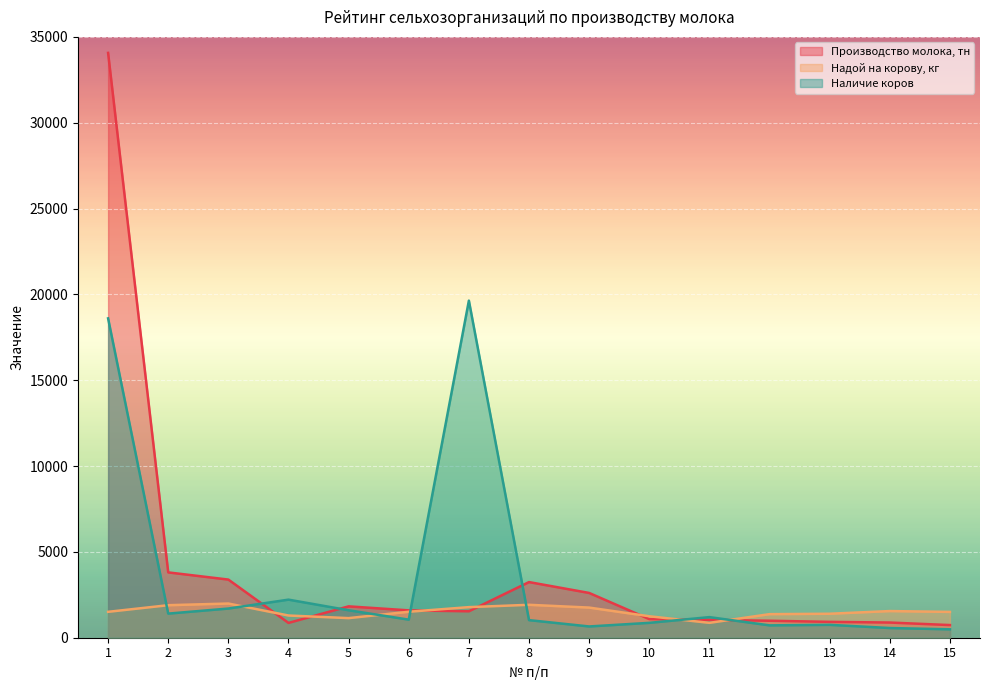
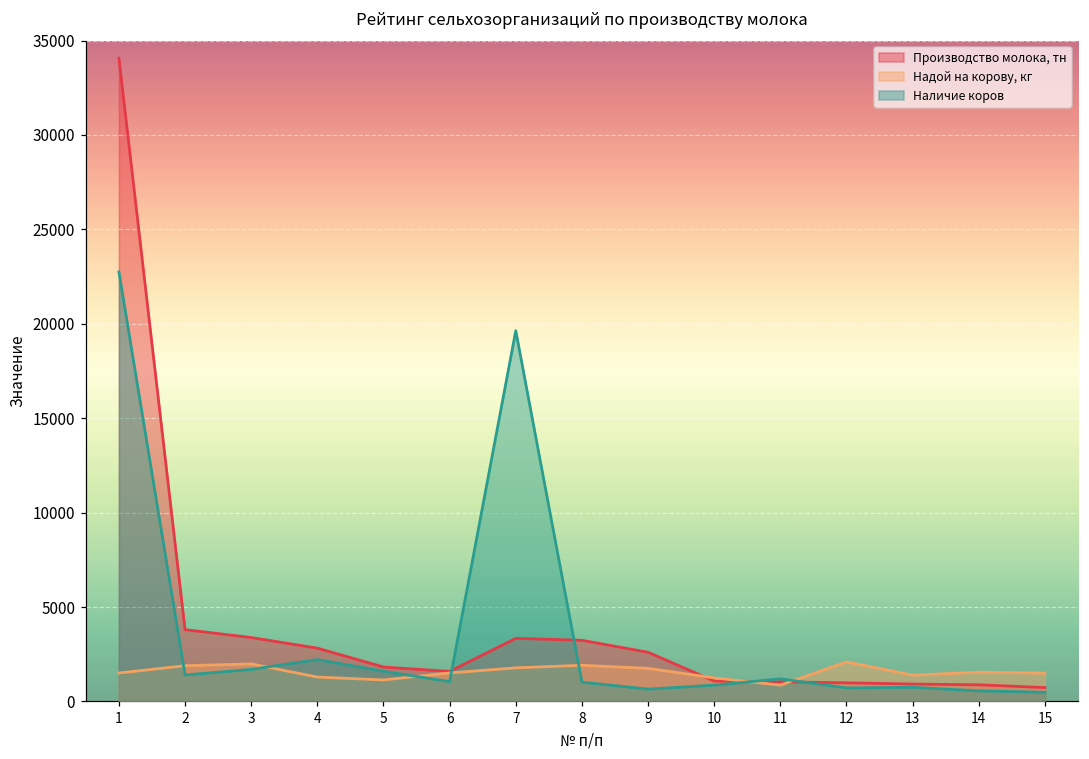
  {
    "Производство молока, тн": {
      "1": 34100,
      "2": 3800,
      "3": 3400,
-     "4": 900,
+     "4": 2800,
      "5": 1800,
-     "7": 1500,
+     "7": 3300,
      "8": 3200,
      "9": 2600,
      "10": 1100,
      "11": 1000,
      "12": 1000,
      "13": 900,
      "14": 900,
      "15": 700
    },
    "Надой на корову, кг": {
      "1": 1500,
      "2": 1900,
      "3": 2000,
      "4": 1300,
      "5": 1100,
      "7": 1800,
      "8": 1900,
      "9": 1800,
      "10": 1300,
      "11": 900,
-     "12": 1400,
+     "12": 2100,
      "13": 1400,
      "14": 1600,
      "15": 1500
    },
    "Наличие коров": {
-     "1": 18600,
+     "1": 22800,
      "2": 1400,
      "3": 1700,
      "4": 2200,
      "5": 1600,
      "6": 1100,
      "7": 19600,
      "8": 1000,
      "9": 700,
      "10": 900,
      "11": 1200,
      "12": 700,
      "13": 800,
      "14": 600,
      "15": 500
    }
  }
